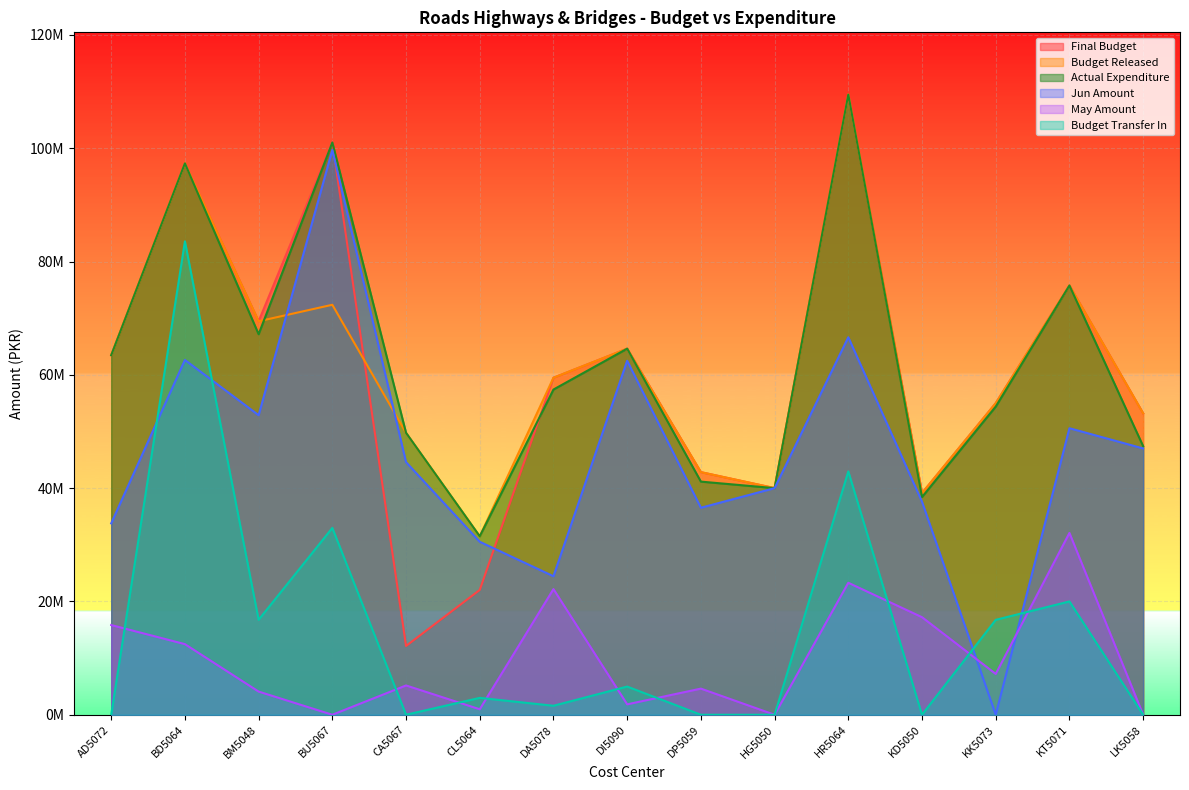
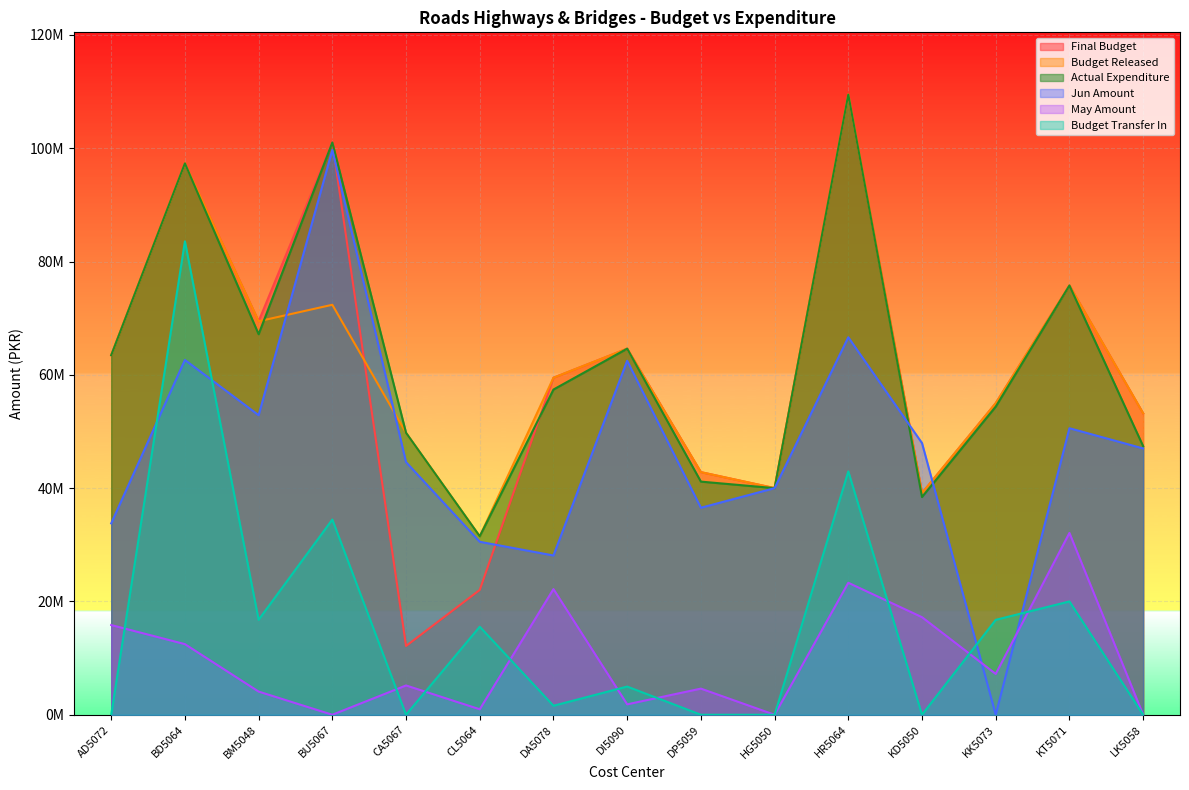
  {
    "Final Budget": {
      "CA5067": 12000000,
      "CL5064": 22000000
    },
    "Budget Released": {
      "BU5067": 72000000
    },
    "Actual Expenditure": {
      "BM5048": 67000000,
      "DA5078": 57000000,
      "DP5059": 41000000,
      "KD5050": 38000000,
      "KK5073": 54000000
    },
    "Jun Amount": {
      "AD5072": 34000000,
      "BD5064": 63000000,
      "BM5048": 53000000,
      "BU5067": 100000000,
      "CA5067": 45000000,
      "CL5064": 31000000,
-     "DA5078": 24000000,
+     "DA5078": 28000000,
      "DI5090": 62000000,
      "DP5059": 37000000,
      "HR5064": 67000000,
-     "KD5050": 38000000,
+     "KD5050": 48000000,
      "KK5073": 0,
      "KT5071": 51000000
    },
    "May Amount": {
      "AD5072": 16000000,
      "BD5064": 12000000,
      "BM5048": 4000000,
      "BU5067": 0,
      "CA5067": 5000000,
      "CL5064": 1000000,
      "DA5078": 22000000,
      "DI5090": 2000000,
      "DP5059": 5000000,
      "HR5064": 23000000,
      "KD5050": 17000000,
      "KK5073": 7000000,
      "KT5071": 32000000
    },
    "Budget Transfer In": {
      "AD5072": 0,
      "BD5064": 84000000,
      "BM5048": 17000000,
-     "BU5067": 33000000,
+     "BU5067": 34000000,
      "CA5067": 0,
-     "CL5064": 3000000,
+     "CL5064": 16000000,
      "DA5078": 2000000,
      "DI5090": 5000000,
      "DP5059": 0,
      "HR5064": 43000000,
      "KD5050": 0,
      "KK5073": 17000000,
      "KT5071": 20000000
    }
  }
